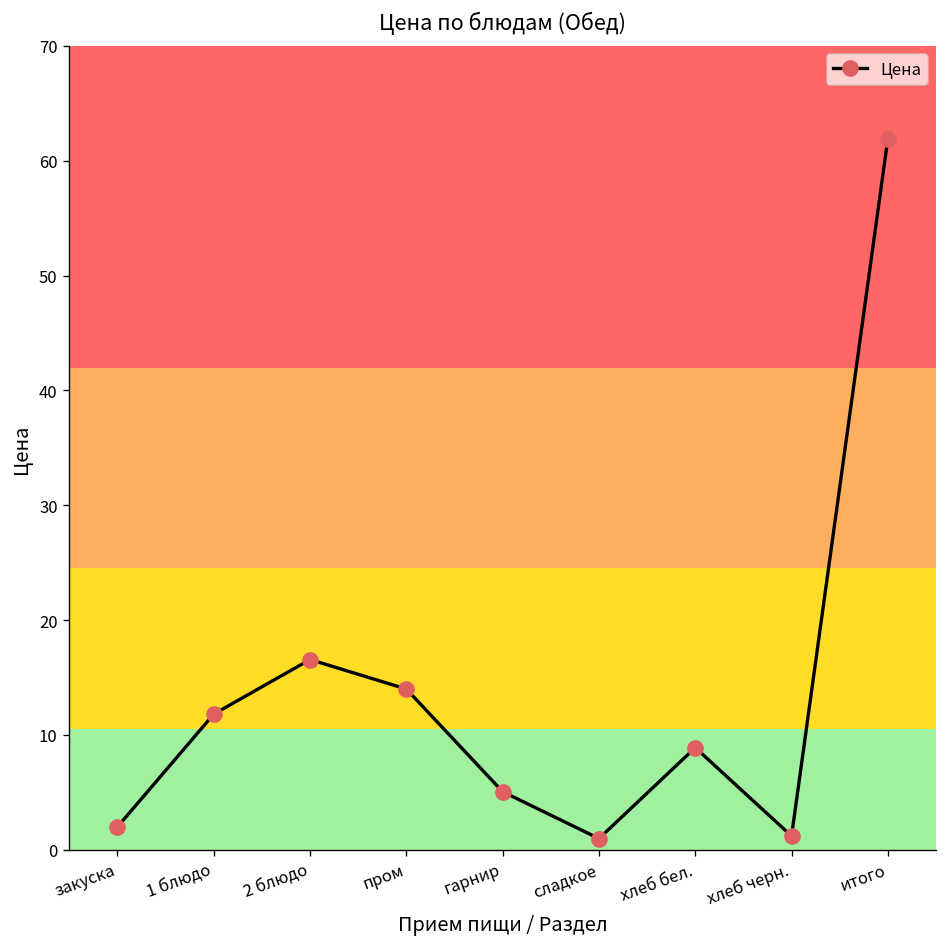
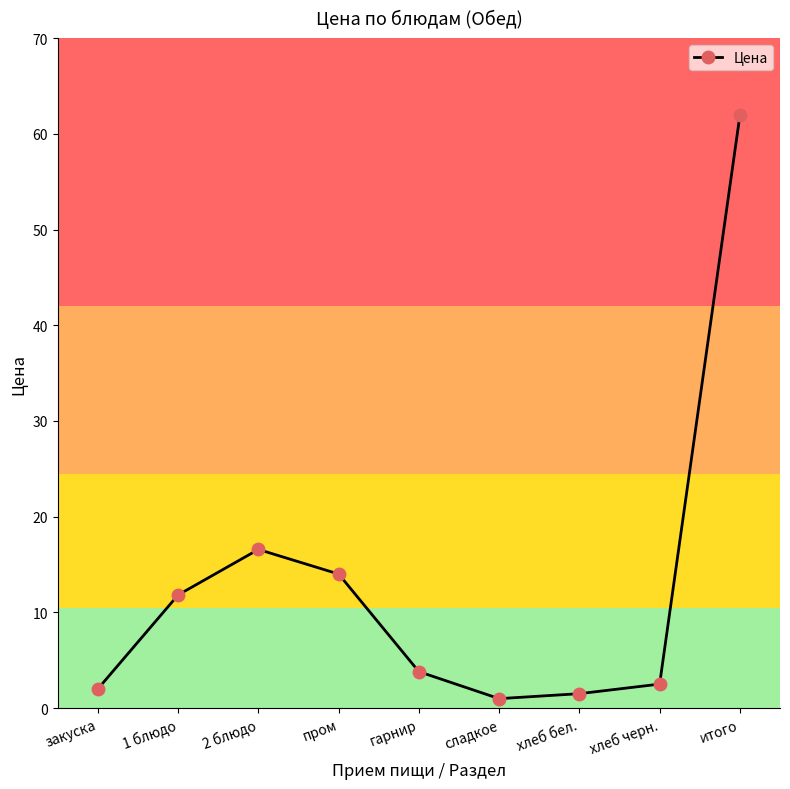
  {
    "закуска": 2,
    "1 блюдо": 12,
    "2 блюдо": 17,
    "пром": 14,
-   "гарнир": 5,
+   "гарнир": 4,
    "сладкое": 1,
-   "хлеб бел.": 9,
-   "хлеб черн.": 1,
+   "хлеб бел.": 2,
+   "хлеб черн.": 3,
    "итого": 62
  }
